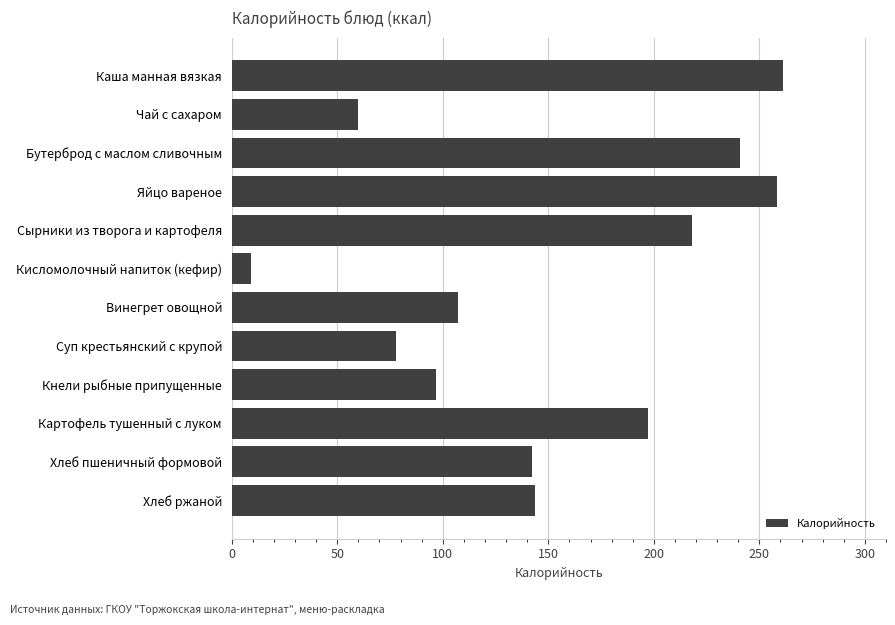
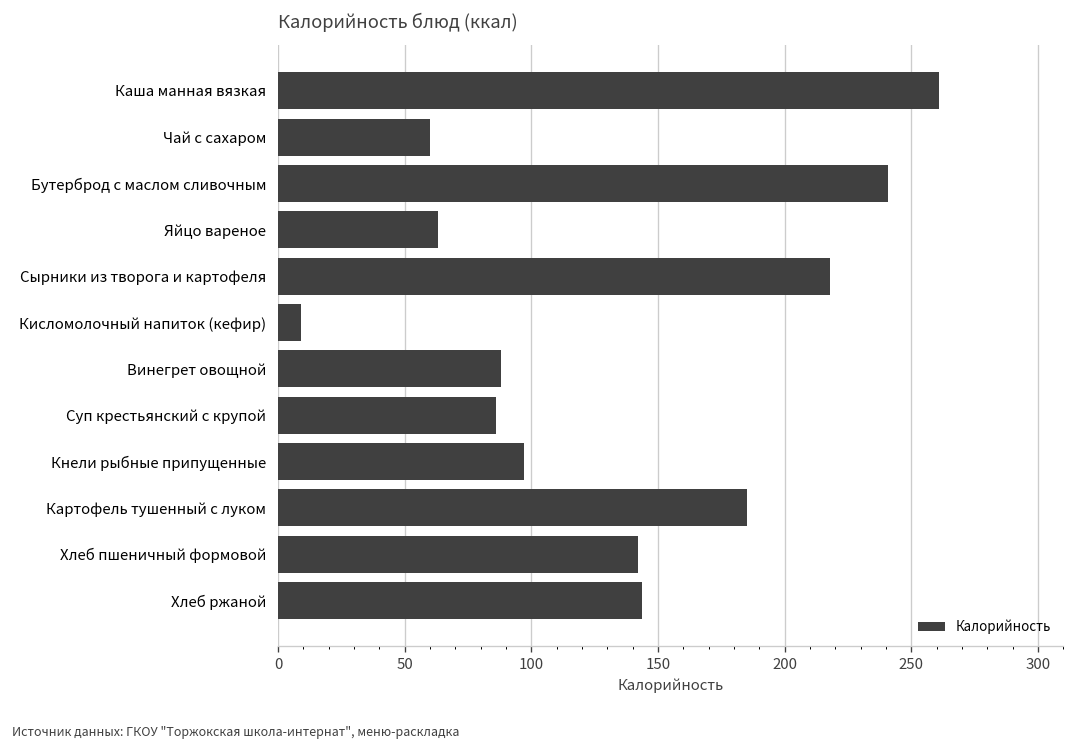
  {
    "Каша манная вязкая": 261,
    "Чай с сахаром": 60,
    "Бутерброд с маслом сливочным": 241,
-   "Яйцо вареное": 258,
+   "Яйцо вареное": 63,
    "Сырники из творога и картофеля": 218,
    "Кисломолочный напиток (кефир)": 9,
-   "Винегрет овощной": 107,
-   "Суп крестьянский с крупой": 78,
+   "Винегрет овощной": 88,
+   "Суп крестьянский с крупой": 86,
    "Кнели рыбные припущенные": 97,
-   "Картофель тушенный с луком": 197,
+   "Картофель тушенный с луком": 185,
    "Хлеб пшеничный формовой": 142,
    "Хлеб ржаной": 144
  }
